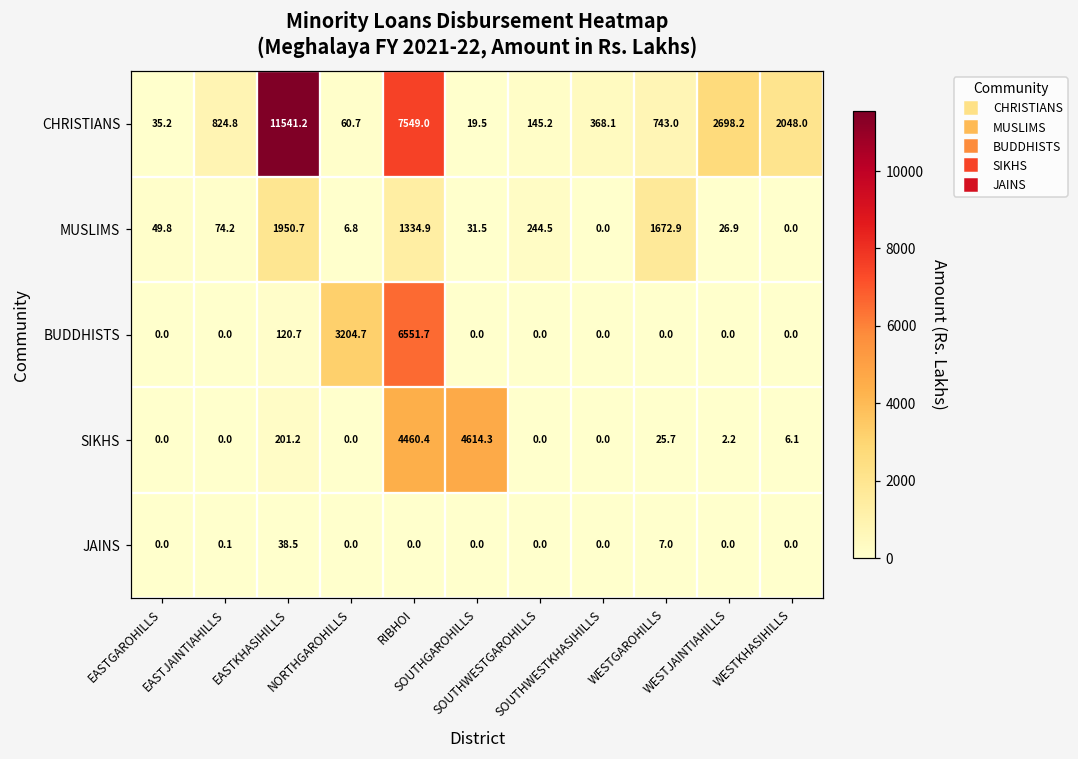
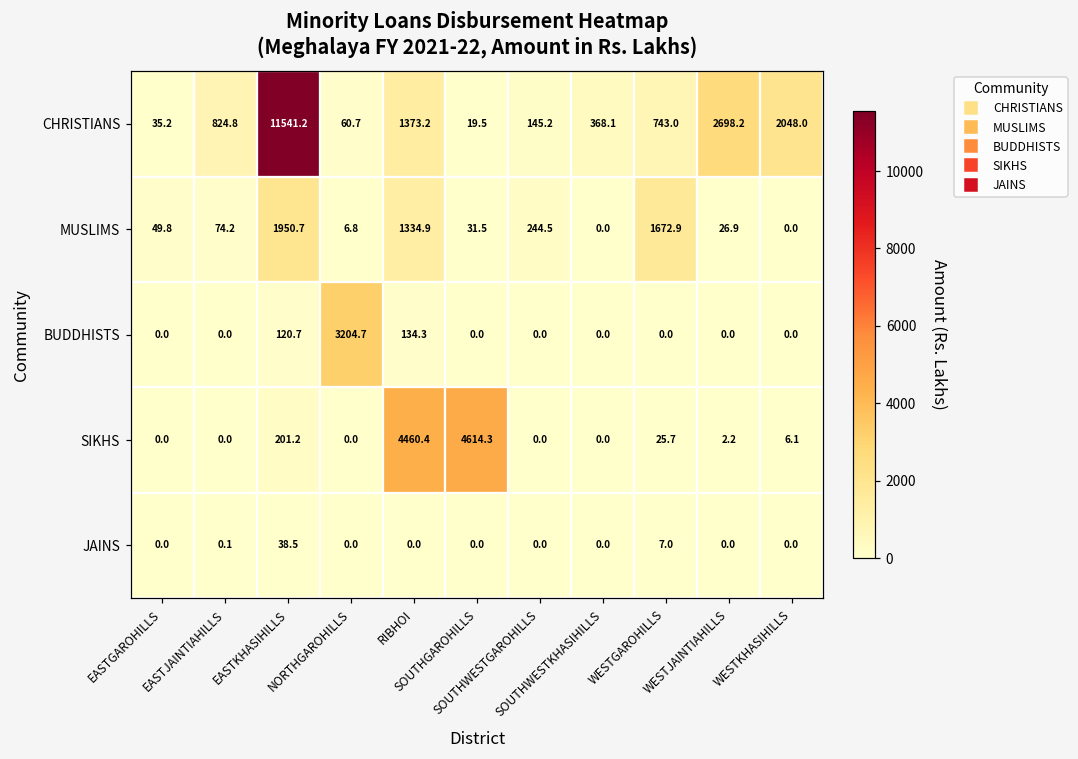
  {
    "CHRISTIANS": {
      "EASTGAROHILLS": 35.2,
      "EASTJAINTIAHILLS": 824.8,
      "EASTKHASIHILLS": 11541.2,
      "NORTHGAROHILLS": 60.7,
-     "RIBHOI": 7549.0,
+     "RIBHOI": 1373.2,
      "SOUTHGAROHILLS": 19.5,
      "SOUTHWESTGAROHILLS": 145.2,
      "SOUTHWESTKHASIHILLS": 368.1,
      "WESTGAROHILLS": 743.0,
      "WESTJAINTIAHILLS": 2698.2,
      "WESTKHASIHILLS": 2048.0
    },
    "MUSLIMS": {
      "EASTGAROHILLS": 49.8,
      "EASTJAINTIAHILLS": 74.2,
      "EASTKHASIHILLS": 1950.7,
      "NORTHGAROHILLS": 6.8,
      "RIBHOI": 1334.9,
      "SOUTHGAROHILLS": 31.5,
      "SOUTHWESTGAROHILLS": 244.5,
      "SOUTHWESTKHASIHILLS": 0.0,
      "WESTGAROHILLS": 1672.9,
      "WESTJAINTIAHILLS": 26.9,
      "WESTKHASIHILLS": 0.0
    },
    "BUDDHISTS": {
      "EASTGAROHILLS": 0.0,
      "EASTJAINTIAHILLS": 0.0,
      "EASTKHASIHILLS": 120.7,
      "NORTHGAROHILLS": 3204.7,
-     "RIBHOI": 6551.7,
+     "RIBHOI": 134.3,
      "SOUTHGAROHILLS": 0.0,
      "SOUTHWESTGAROHILLS": 0.0,
      "SOUTHWESTKHASIHILLS": 0.0,
      "WESTGAROHILLS": 0.0,
      "WESTJAINTIAHILLS": 0.0,
      "WESTKHASIHILLS": 0.0
    },
    "SIKHS": {
      "EASTGAROHILLS": 0.0,
      "EASTJAINTIAHILLS": 0.0,
      "EASTKHASIHILLS": 201.2,
      "NORTHGAROHILLS": 0.0,
      "RIBHOI": 4460.4,
      "SOUTHGAROHILLS": 4614.3,
      "SOUTHWESTGAROHILLS": 0.0,
      "SOUTHWESTKHASIHILLS": 0.0,
      "WESTGAROHILLS": 25.7,
      "WESTJAINTIAHILLS": 2.2,
      "WESTKHASIHILLS": 6.1
    },
    "JAINS": {
      "EASTGAROHILLS": 0.0,
      "EASTJAINTIAHILLS": 0.1,
      "EASTKHASIHILLS": 38.5,
      "NORTHGAROHILLS": 0.0,
      "RIBHOI": 0.0,
      "SOUTHGAROHILLS": 0.0,
      "SOUTHWESTGAROHILLS": 0.0,
      "SOUTHWESTKHASIHILLS": 0.0,
      "WESTGAROHILLS": 7.0,
      "WESTJAINTIAHILLS": 0.0,
      "WESTKHASIHILLS": 0.0
    }
  }
